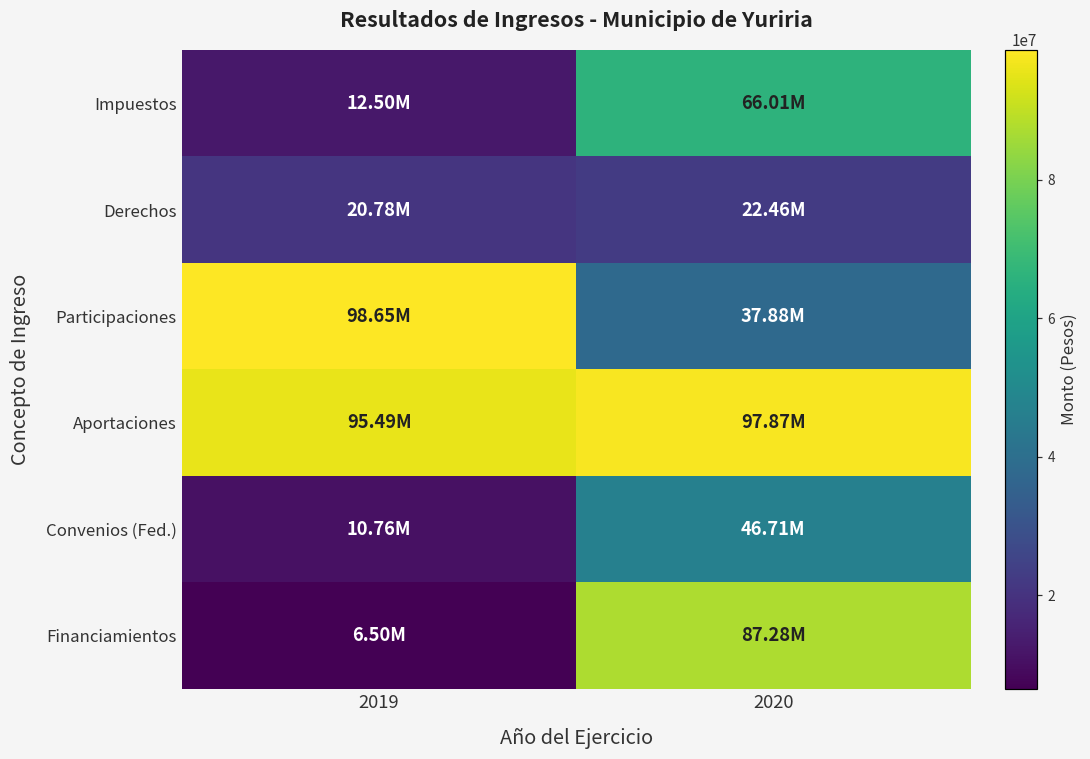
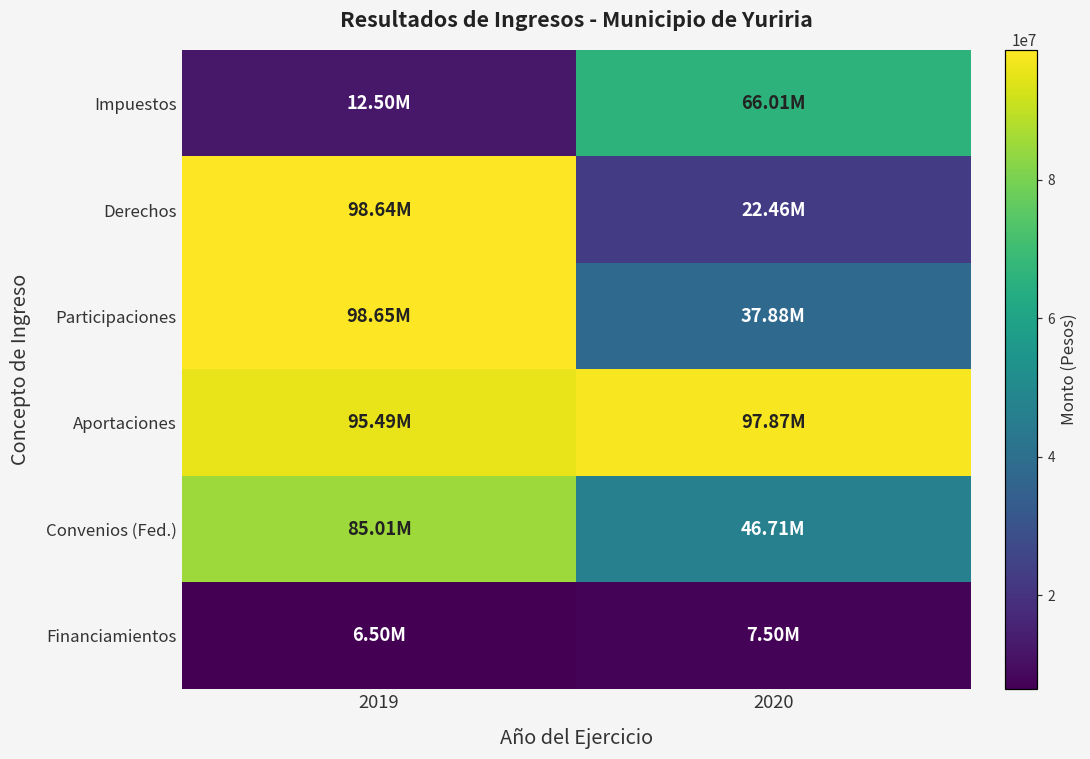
  {
    "Derechos": {
-     "2019": "20.78M"
+     "2019": "98.64M"
    },
    "Convenios (Fed.)": {
-     "2019": "10.76M"
+     "2019": "85.01M"
    },
    "Financiamientos": {
-     "2020": "87.28M"
+     "2020": "7.50M"
    }
  }
